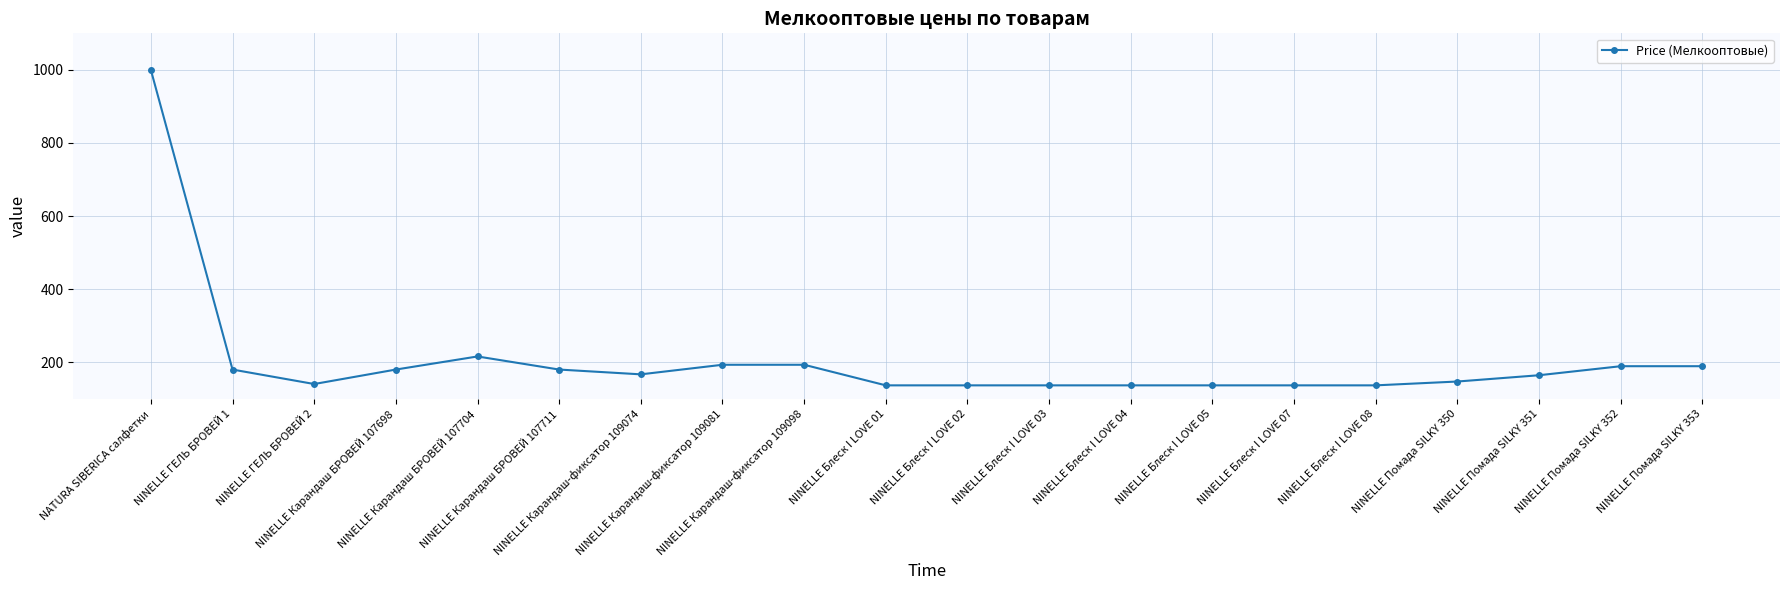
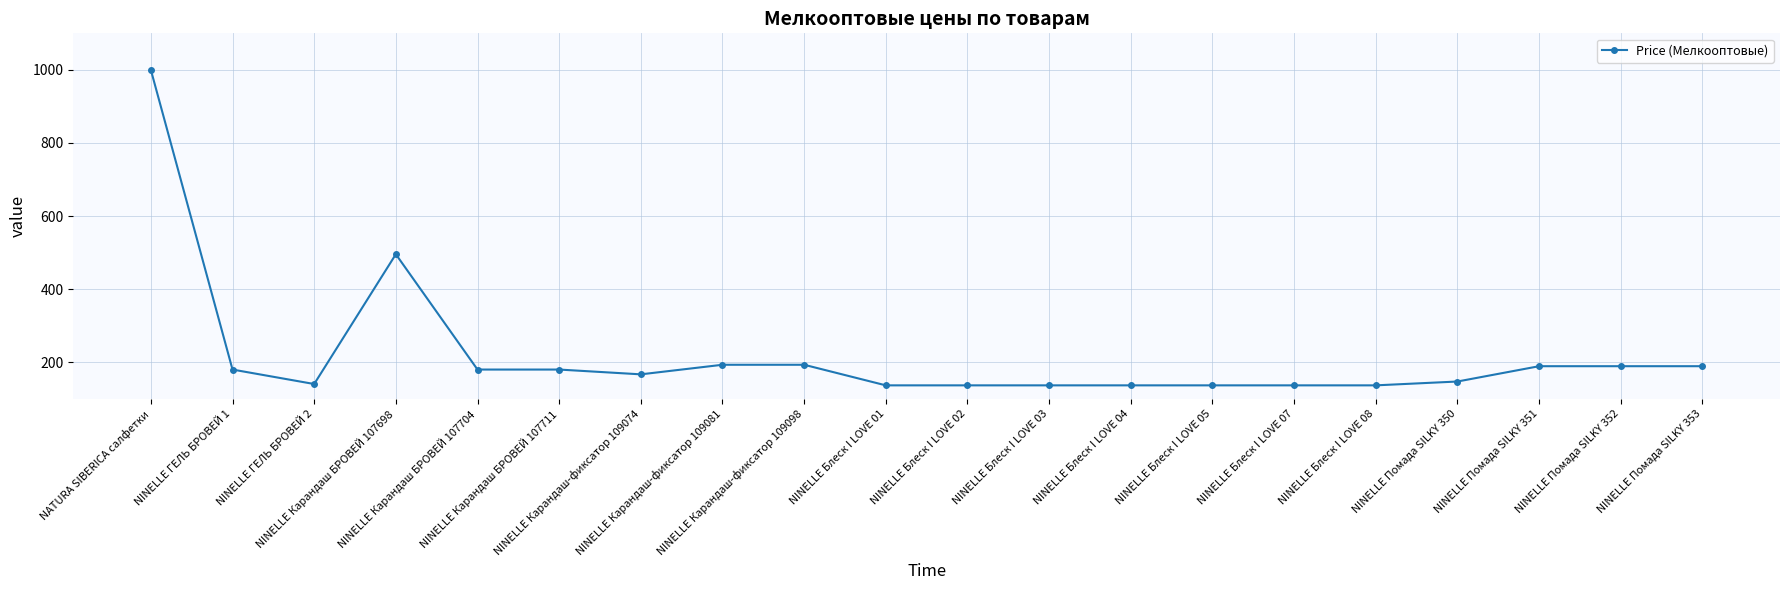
  {
    "NATURA SIBERICA салфетки": 1000,
    "NINELLE ГЕЛЬ БРОВЕЙ 1": 180,
    "NINELLE ГЕЛЬ БРОВЕЙ 2": 140,
-   "NINELLE Карандаш БРОВЕЙ 107698": 180,
-   "NINELLE Карандаш БРОВЕЙ 107704": 220,
+   "NINELLE Карандаш БРОВЕЙ 107698": 500,
+   "NINELLE Карандаш БРОВЕЙ 107704": 180,
    "NINELLE Карандаш БРОВЕЙ 107711": 180,
    "NINELLE Карандаш-фиксатор 109074": 170,
    "NINELLE Карандаш-фиксатор 109081": 190,
    "NINELLE Карандаш-фиксатор 109098": 190,
    "NINELLE Блеск I LOVE 01": 140,
    "NINELLE Блеск I LOVE 02": 140,
    "NINELLE Блеск I LOVE 03": 140,
    "NINELLE Блеск I LOVE 04": 140,
    "NINELLE Блеск I LOVE 05": 140,
    "NINELLE Блеск I LOVE 07": 140,
    "NINELLE Блеск I LOVE 08": 140,
    "NINELLE Помада SILKY 350": 150,
-   "NINELLE Помада SILKY 351": 160,
+   "NINELLE Помада SILKY 351": 190,
    "NINELLE Помада SILKY 352": 190,
    "NINELLE Помада SILKY 353": 190
  }
